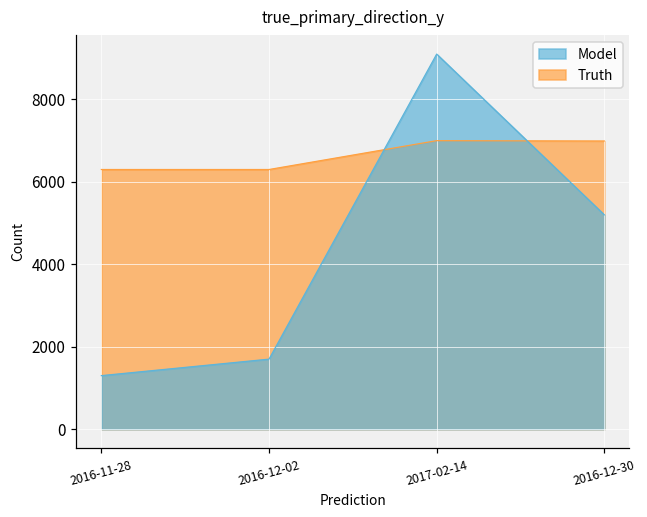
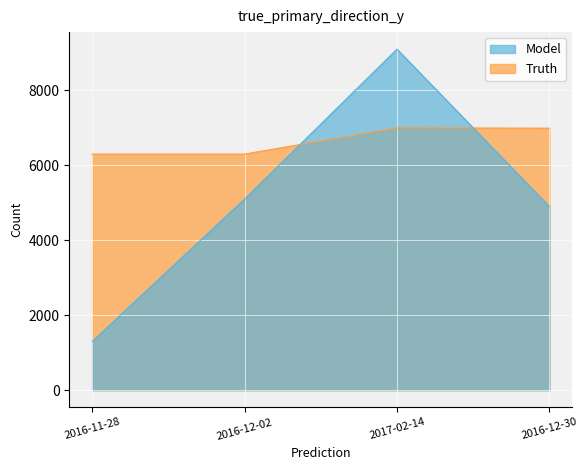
  {
    "Truth": {
      "2016-11-28": 6300,
      "2016-12-02": 6300,
      "2017-02-14": 7000,
      "2016-12-30": 7000
    },
    "Model": {
      "2016-11-28": 1300,
-     "2016-12-02": 1700,
+     "2016-12-02": 5100,
      "2017-02-14": 9100,
-     "2016-12-30": 5200
+     "2016-12-30": 4900
    }
  }
